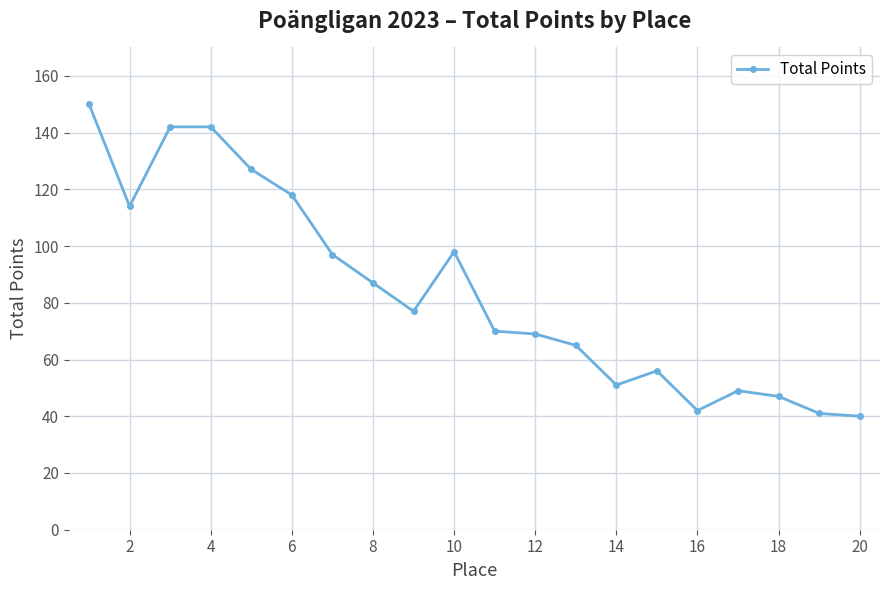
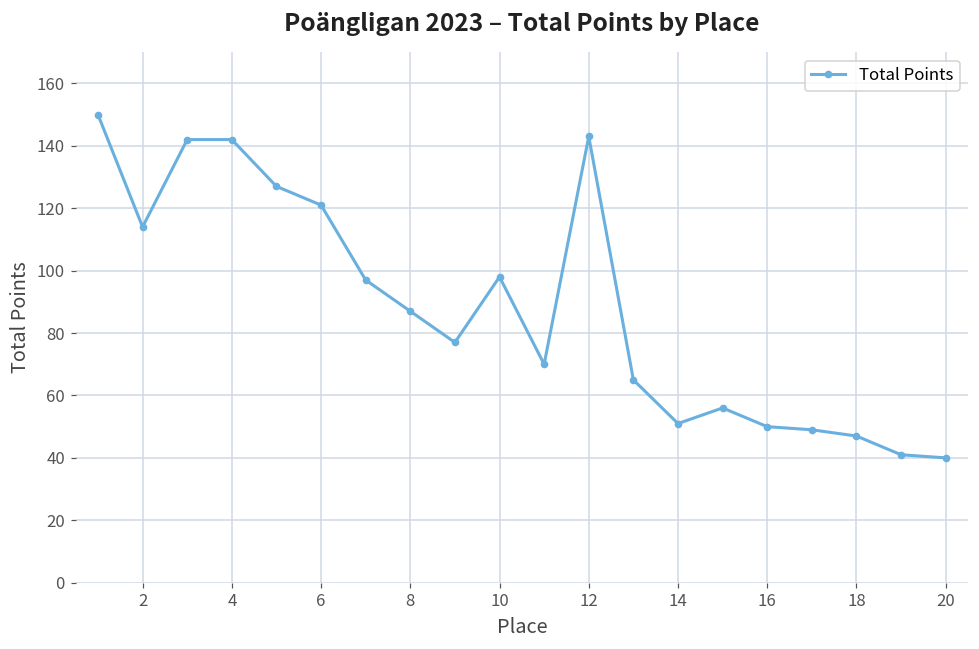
  {
    "2": 114,
    "4": 142,
-   "6": 118,
+   "6": 121,
    "8": 87,
    "10": 98,
-   "12": 69,
+   "12": 143,
    "14": 51,
-   "16": 42,
+   "16": 50,
    "18": 47,
    "20": 40
  }
